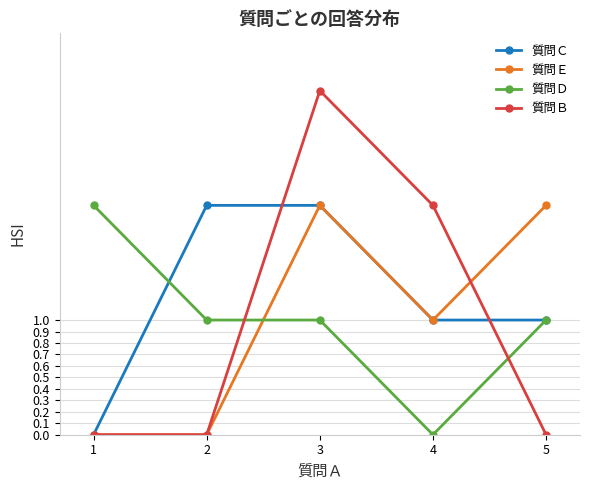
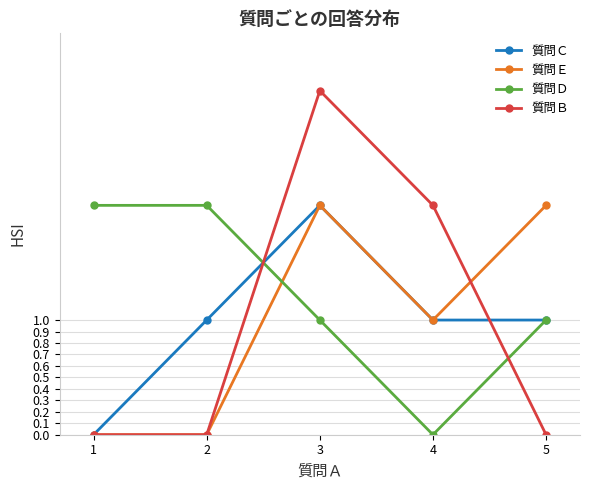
  {
    "質問Ｃ": {
-     "2": 2
+     "2": 1
    },
    "質問Ｅ": {
      "5": 2
    },
    "質問Ｄ": {
      "1": 2,
-     "2": 1,
+     "2": 2,
      "3": 1,
      "4": 0
    },
    "質問Ｂ": {
      "3": 3,
      "4": 2,
      "5": 0
    }
  }
